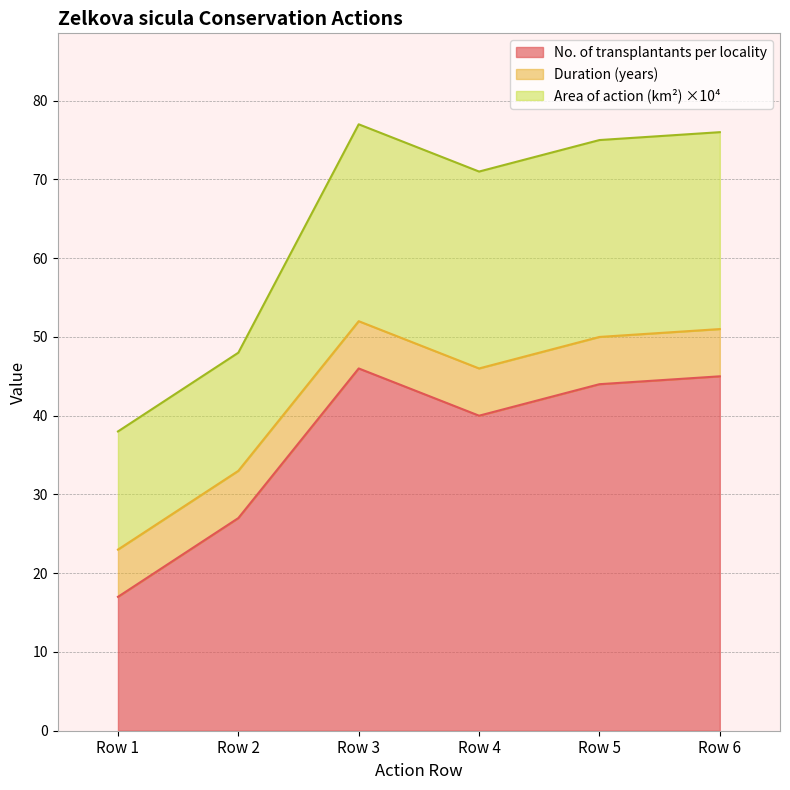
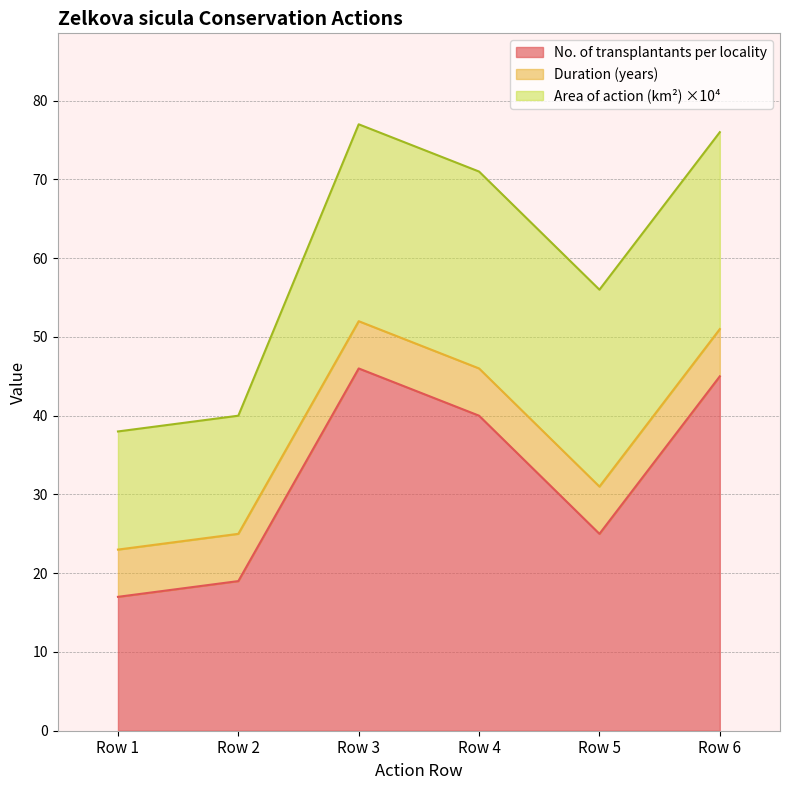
  {
    "No. of transplantants per locality": {
      "Row 1": 17,
-     "Row 2": 27,
+     "Row 2": 19,
      "Row 3": 46,
      "Row 4": 40,
-     "Row 5": 44,
+     "Row 5": 25,
      "Row 6": 45
    }
  }
